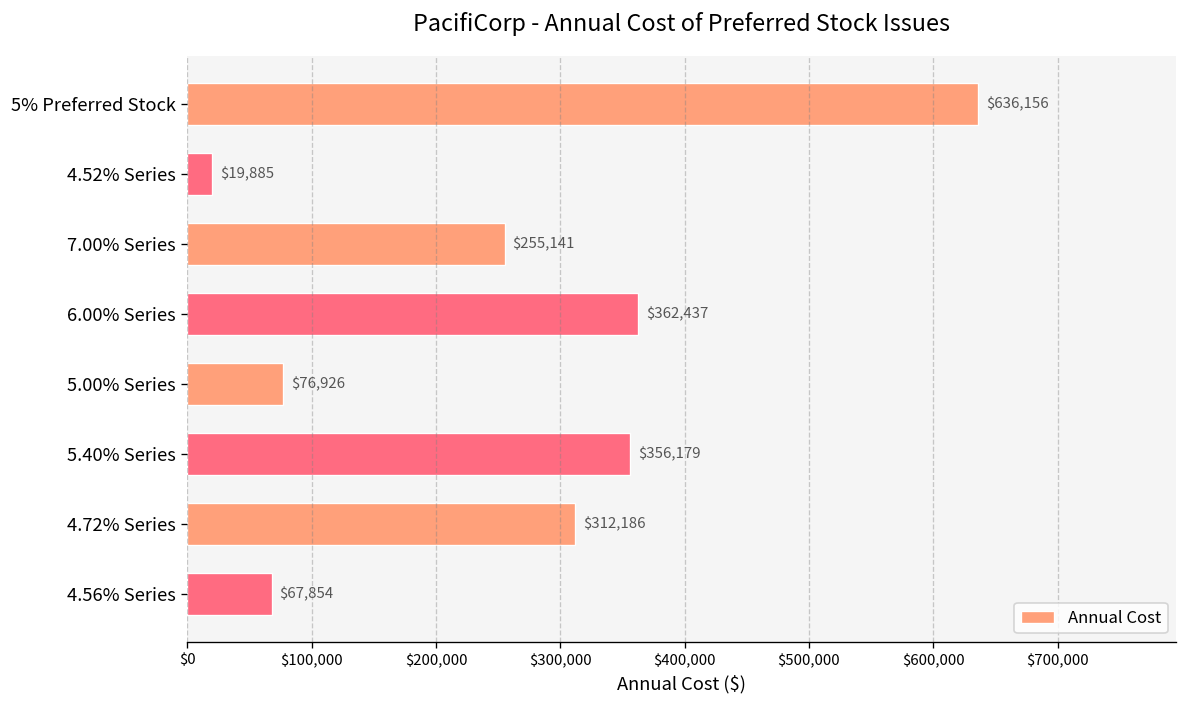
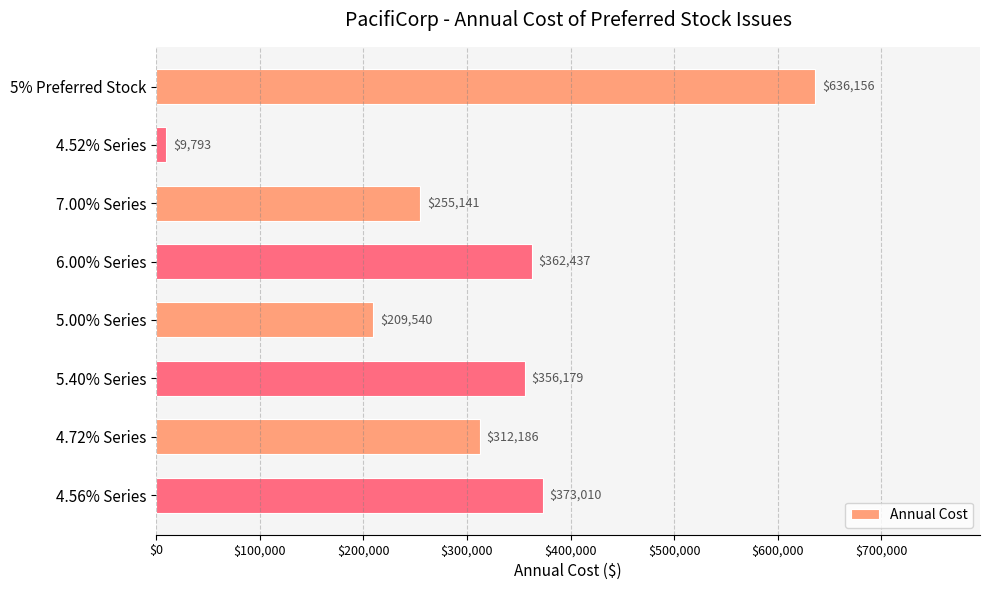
  {
    "5% Preferred Stock": "$636,156",
-   "4.52% Series": "$19,885",
+   "4.52% Series": "$9,793",
    "7.00% Series": "$255,141",
    "6.00% Series": "$362,437",
-   "5.00% Series": "$76,926",
+   "5.00% Series": "$209,540",
    "5.40% Series": "$356,179",
    "4.72% Series": "$312,186",
-   "4.56% Series": "$67,854"
+   "4.56% Series": "$373,010"
  }
